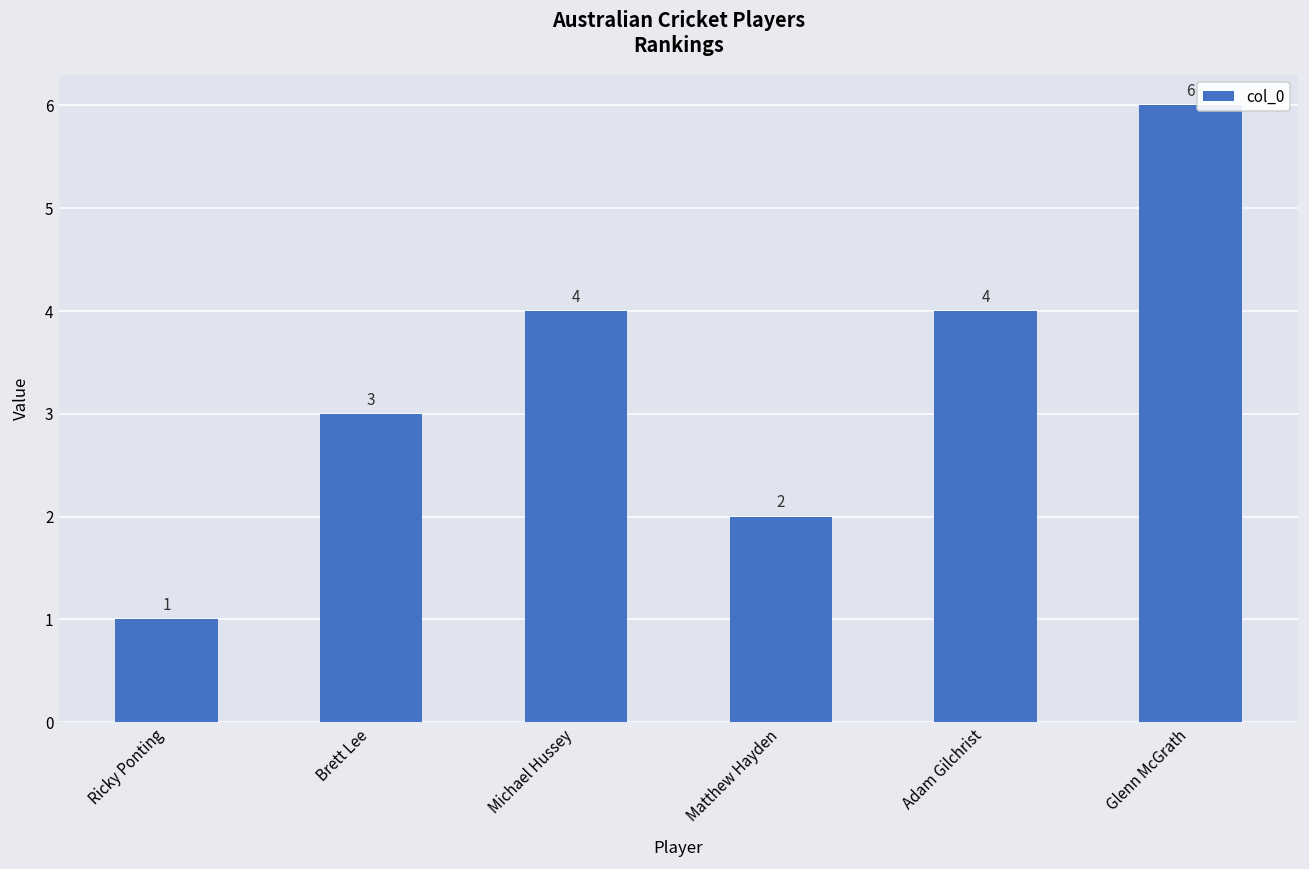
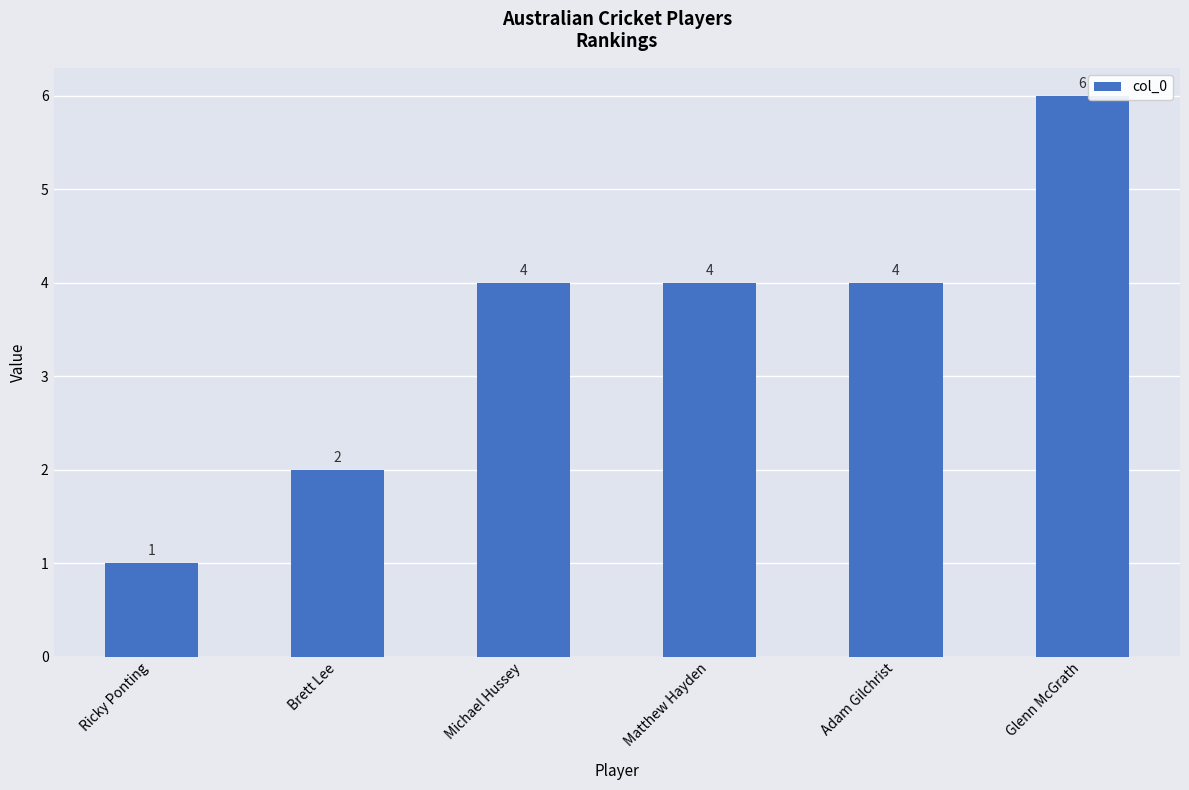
  {
    "Ricky Ponting": 1,
-   "Brett Lee": 3,
+   "Brett Lee": 2,
    "Michael Hussey": 4,
-   "Matthew Hayden": 2,
+   "Matthew Hayden": 4,
    "Adam Gilchrist": 4,
    "Glenn McGrath": 6
  }
